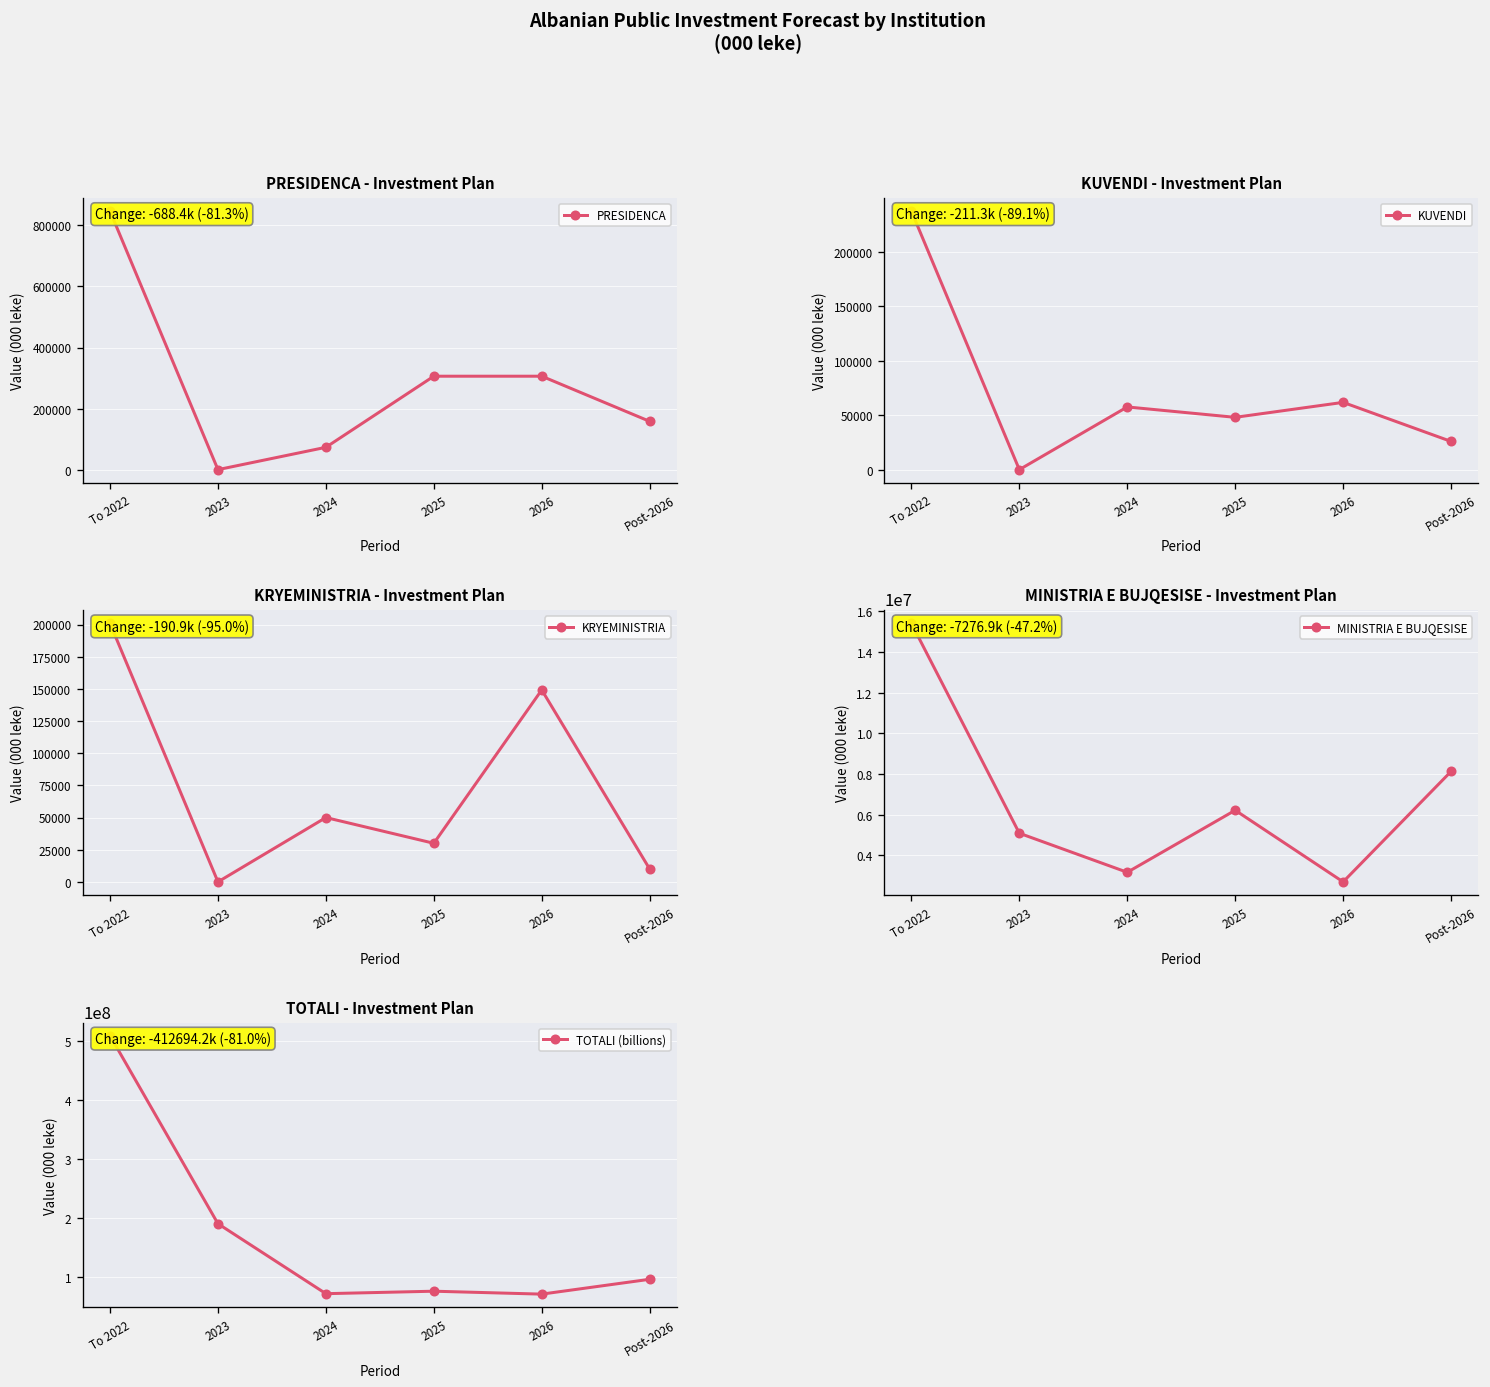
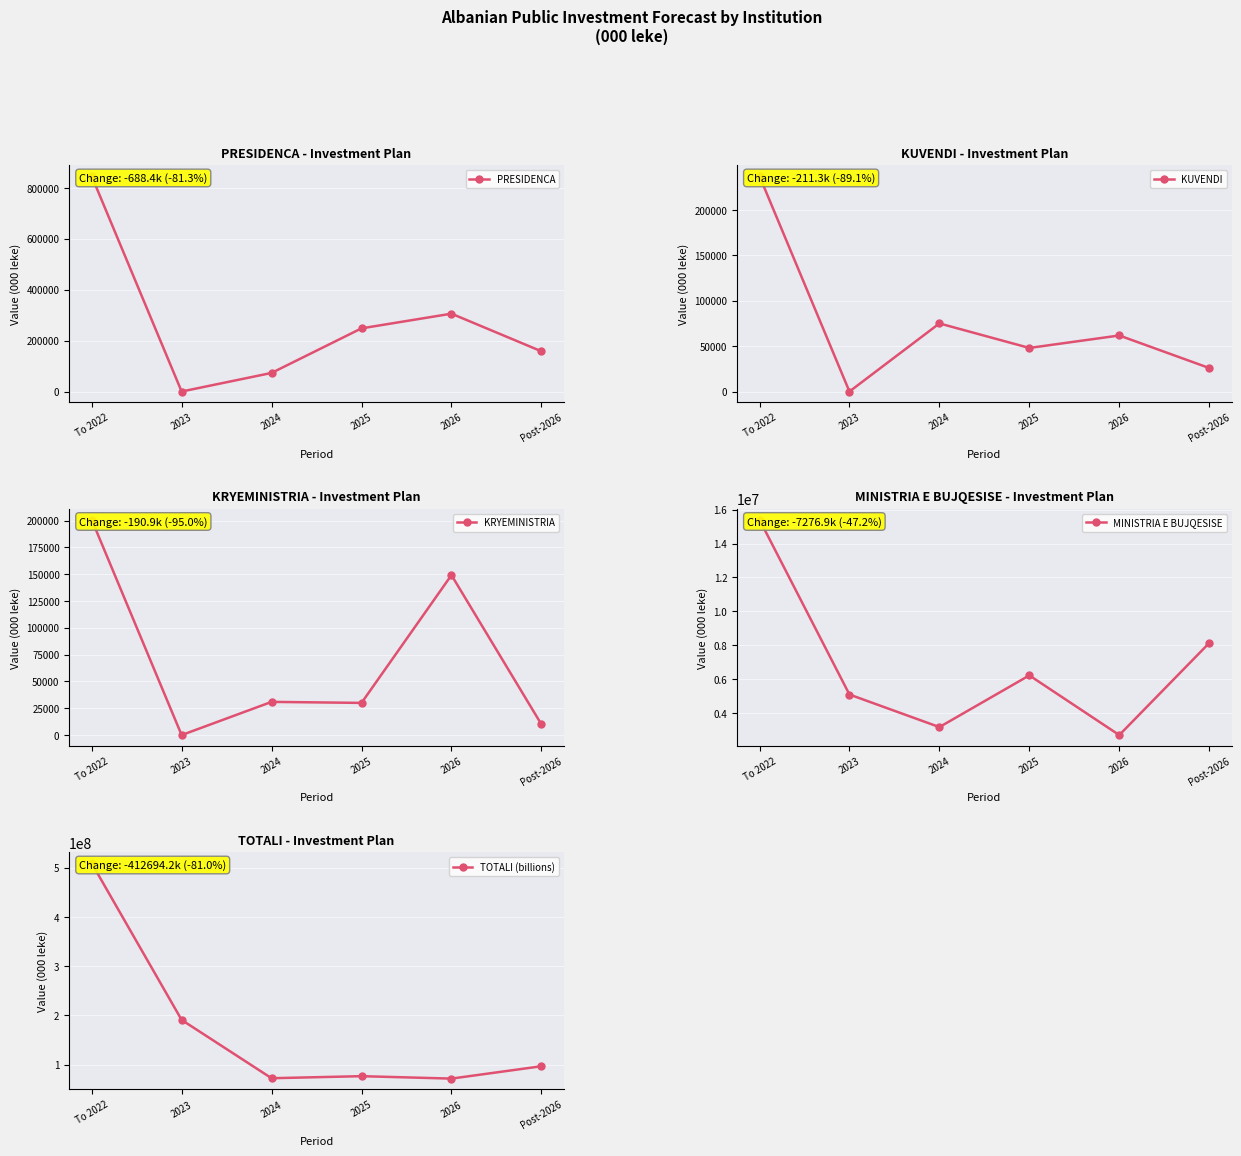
  {
    "PRESIDENCA - Investment Plan": {
      "2023": 0,
      "2024": 70000,
-     "2025": 310000,
+     "2025": 250000,
      "2026": 310000,
      "Post-2026": 160000
    },
    "KUVENDI - Investment Plan": {
      "2023": 0,
-     "2024": 60000,
+     "2024": 80000,
      "2025": 50000,
      "2026": 60000,
      "Post-2026": 30000
    },
    "KRYEMINISTRIA - Investment Plan": {
      "2023": 0,
-     "2024": 50000,
+     "2024": 31000,
      "2025": 30000,
      "2026": 149000,
      "Post-2026": 10000
    },
    "MINISTRIA E BUJQESISE - Investment Plan": {
      "2023": 5100000,
      "2024": 3200000,
      "2025": 6200000,
      "2026": 2700000,
      "Post-2026": 8100000
    },
    "TOTALI - Investment Plan": {
      "2023": 190000000,
      "2024": 70000000,
      "2025": 80000000,
      "2026": 70000000,
      "Post-2026": 100000000
    }
  }
